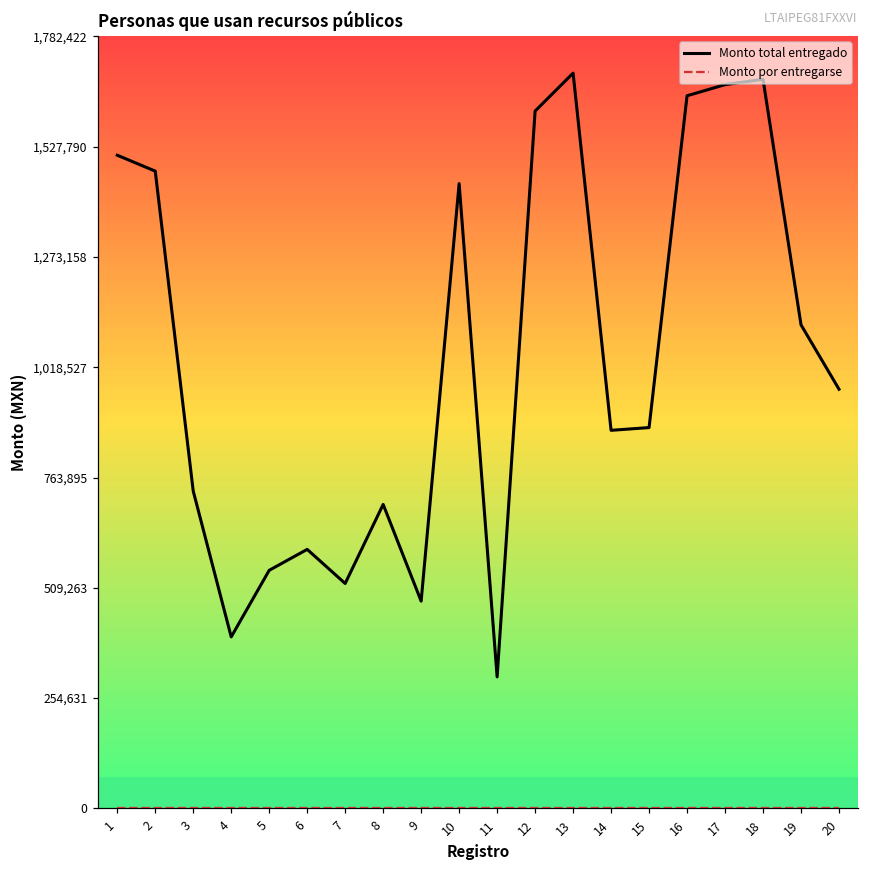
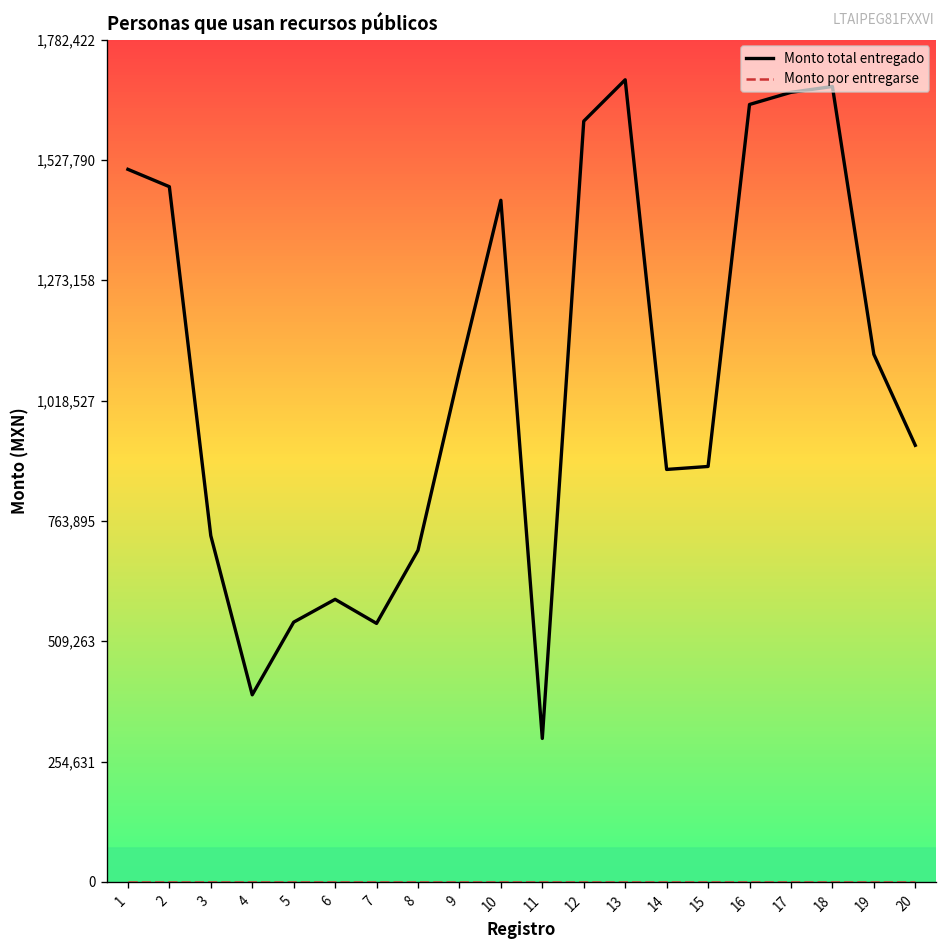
  {
    "Monto total entregado": {
      "1": "1,510,000",
      "2": "1,470,000",
      "3": "730,000",
      "4": "400,000",
      "5": "550,000",
      "6": "600,000",
-     "7": "520,000",
+     "7": "550,000",
      "8": "700,000",
-     "9": "480,000",
+     "9": "1,080,000",
      "10": "1,440,000",
      "11": "300,000",
      "12": "1,610,000",
      "13": "1,700,000",
      "14": "870,000",
      "15": "880,000",
      "16": "1,650,000",
      "17": "1,670,000",
      "19": "1,120,000",
-     "20": "970,000"
+     "20": "920,000"
    }
  }
